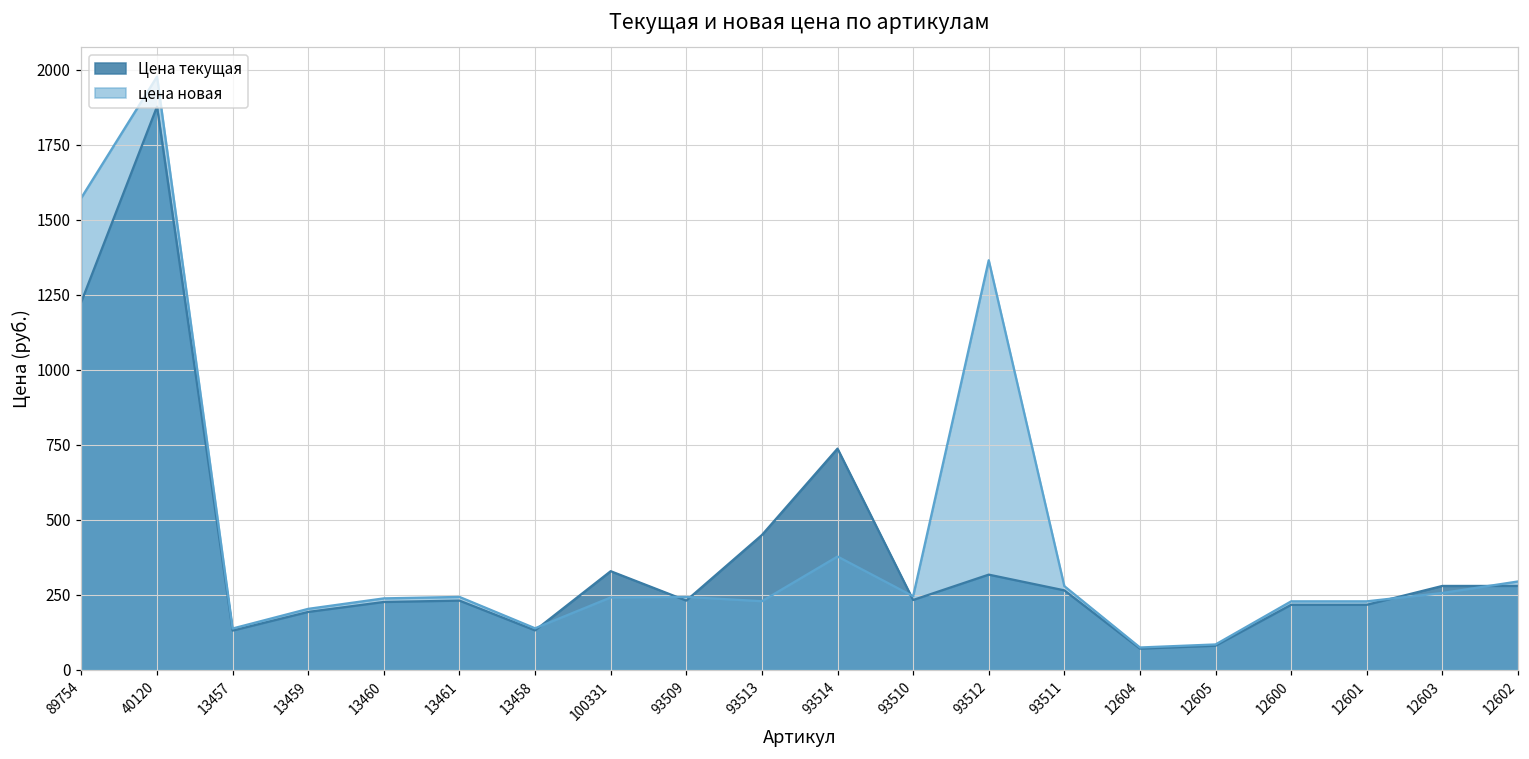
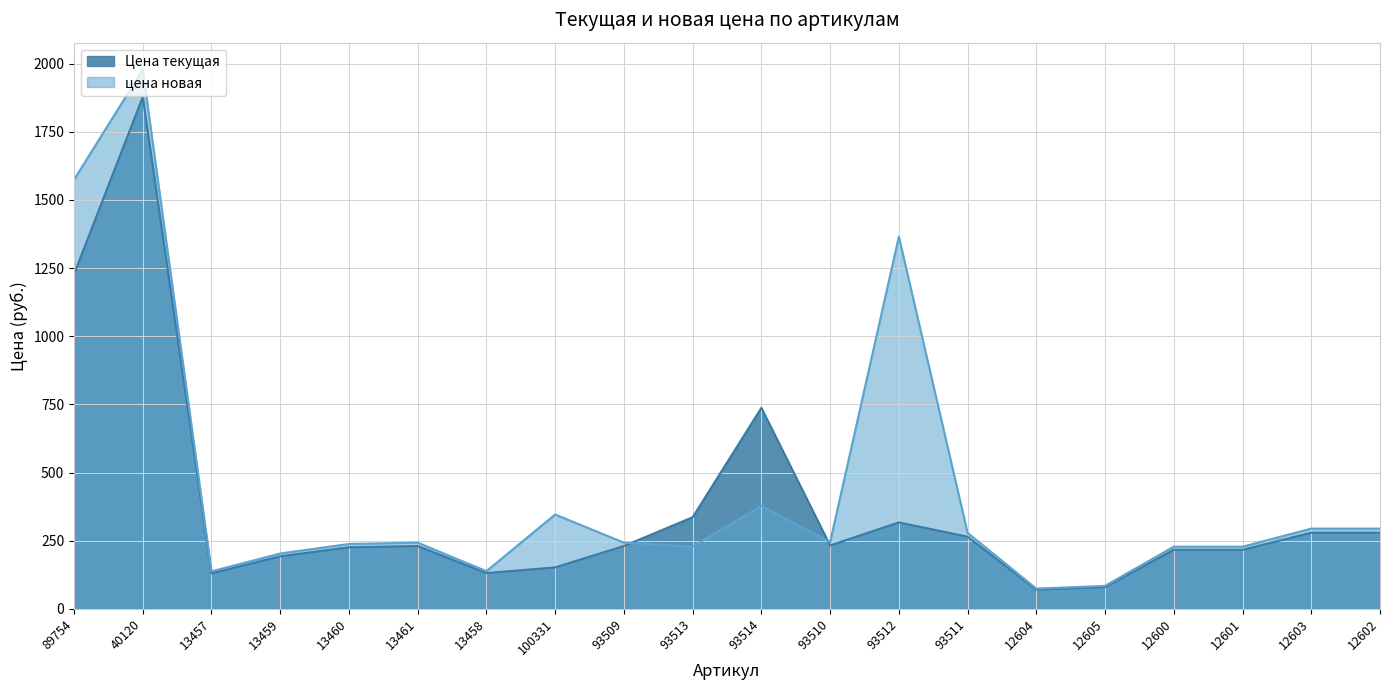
  {
    "Цена текущая": {
      "89754": 1230,
      "40120": 1880,
      "13459": 190,
      "13460": 230,
      "13461": 230,
-     "100331": 330,
+     "100331": 150,
      "93509": 230,
-     "93513": 450,
+     "93513": 340,
      "93514": 740,
      "93510": 230,
      "93512": 320,
      "93511": 260,
      "12600": 220,
      "12601": 220,
      "12603": 280,
      "12602": 280
    },
    "цена новая": {
      "89754": 1570,
      "13459": 200,
      "13460": 240,
      "13461": 240,
-     "100331": 240,
+     "100331": 350,
      "93509": 240,
      "93513": 230,
      "93514": 380,
      "93510": 240,
      "93512": 1370,
      "93511": 280,
      "12600": 230,
      "12601": 230,
-     "12603": 260,
+     "12603": 290,
      "12602": 290
    }
  }
